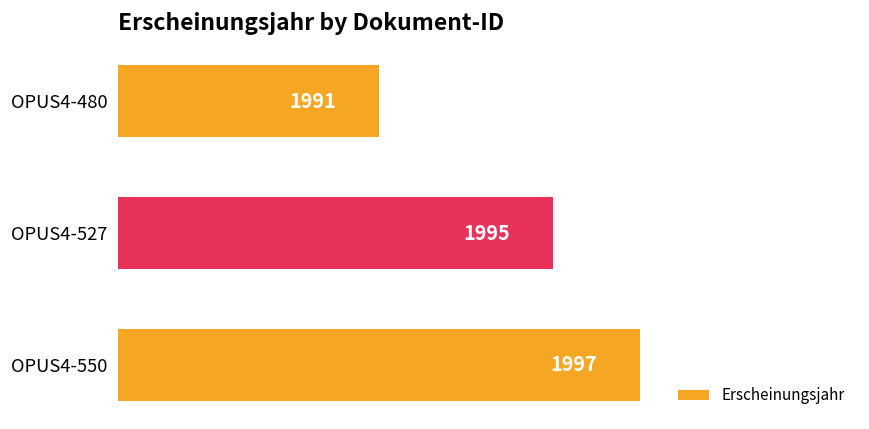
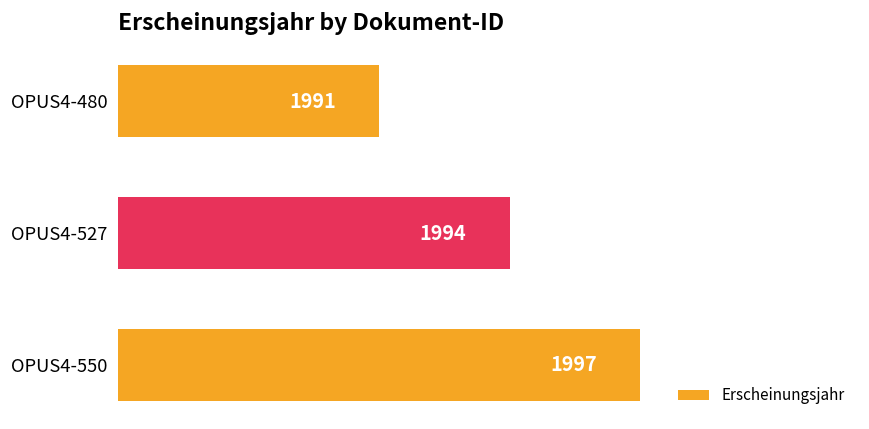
  {
    "OPUS4-480": 1991,
-   "OPUS4-527": 1995,
+   "OPUS4-527": 1994,
    "OPUS4-550": 1997
  }
